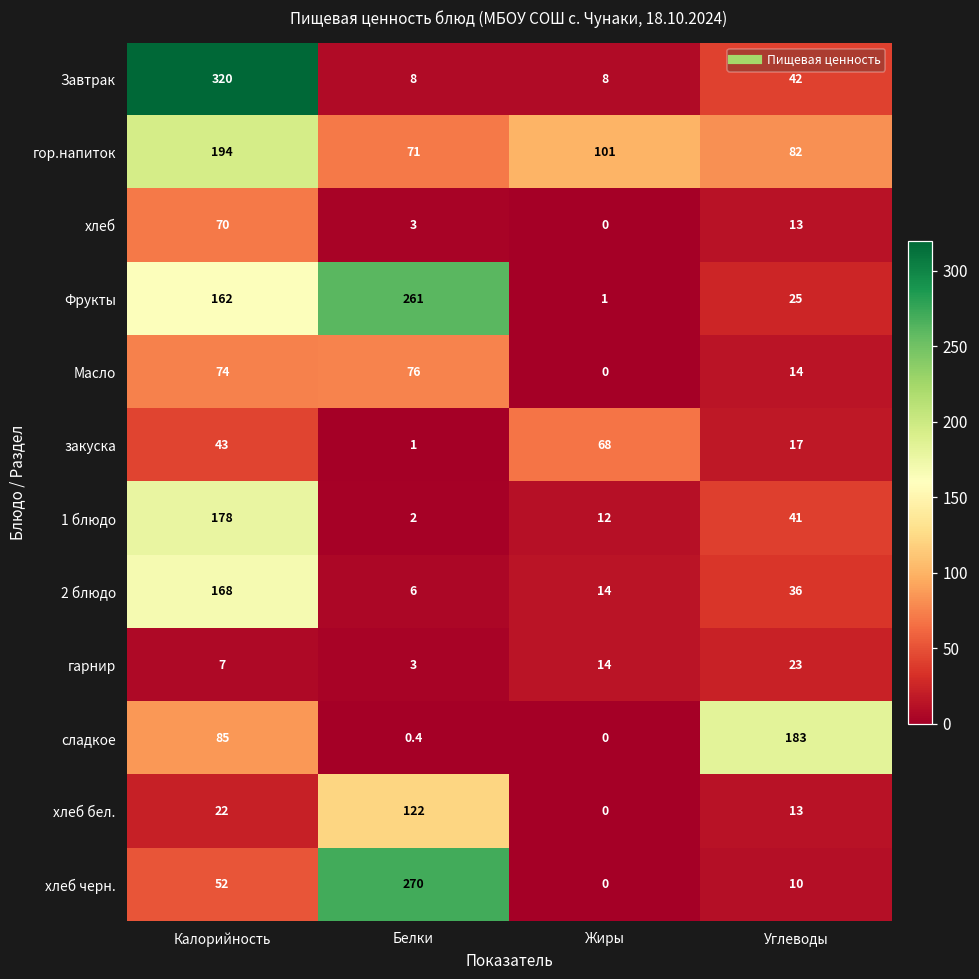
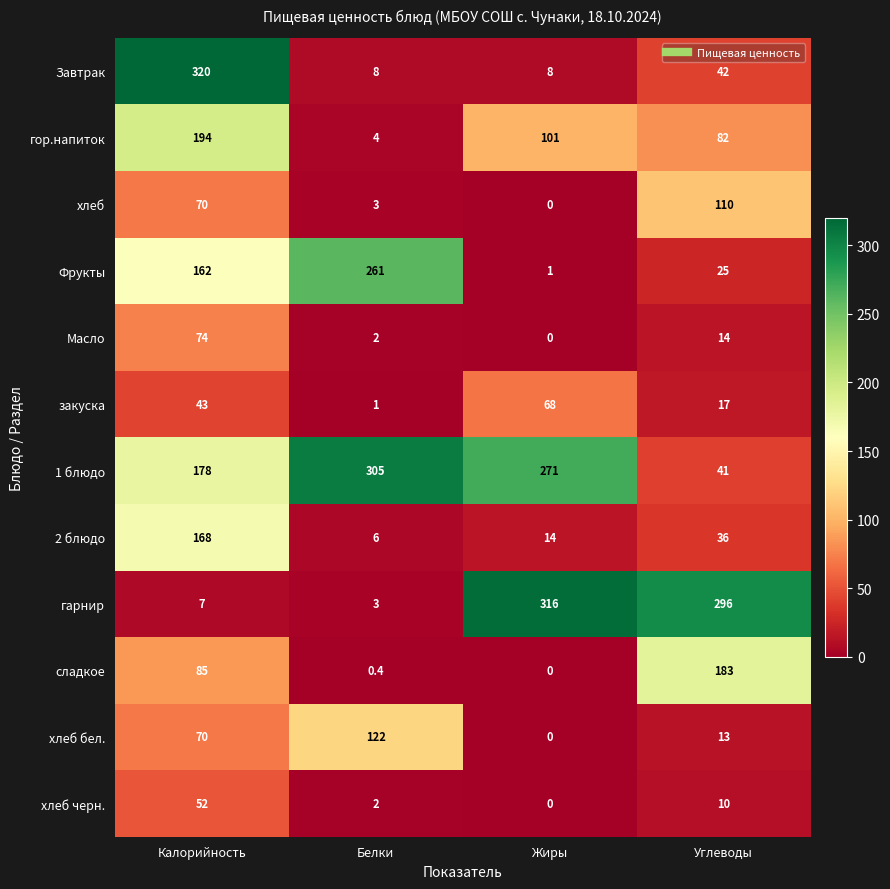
  {
    "Завтрак": {
      "Калорийность": 320,
      "Белки": 8,
      "Жиры": 8,
      "Углеводы": 42
    },
    "гор.напиток": {
      "Калорийность": 194,
-     "Белки": 71,
+     "Белки": 4,
      "Жиры": 101,
      "Углеводы": 82
    },
    "хлеб": {
      "Калорийность": 70,
      "Белки": 3,
      "Жиры": 0,
-     "Углеводы": 13
+     "Углеводы": 110
    },
    "Фрукты": {
      "Калорийность": 162,
      "Белки": 261,
      "Жиры": 1,
      "Углеводы": 25
    },
    "Масло": {
      "Калорийность": 74,
-     "Белки": 76,
+     "Белки": 2,
      "Жиры": 0,
      "Углеводы": 14
    },
    "закуска": {
      "Калорийность": 43,
      "Белки": 1,
      "Жиры": 68,
      "Углеводы": 17
    },
    "1 блюдо": {
      "Калорийность": 178,
-     "Белки": 2,
-     "Жиры": 12,
+     "Белки": 305,
+     "Жиры": 271,
      "Углеводы": 41
    },
    "2 блюдо": {
      "Калорийность": 168,
      "Белки": 6,
      "Жиры": 14,
      "Углеводы": 36
    },
    "гарнир": {
      "Калорийность": 7,
      "Белки": 3,
-     "Жиры": 14,
-     "Углеводы": 23
+     "Жиры": 316,
+     "Углеводы": 296
    },
    "сладкое": {
      "Калорийность": 85,
      "Белки": 0.4,
      "Жиры": 0,
      "Углеводы": 183
    },
    "хлеб бел.": {
-     "Калорийность": 22,
+     "Калорийность": 70,
      "Белки": 122,
      "Жиры": 0,
      "Углеводы": 13
    },
    "хлеб черн.": {
      "Калорийность": 52,
-     "Белки": 270,
+     "Белки": 2,
      "Жиры": 0,
      "Углеводы": 10
    }
  }
